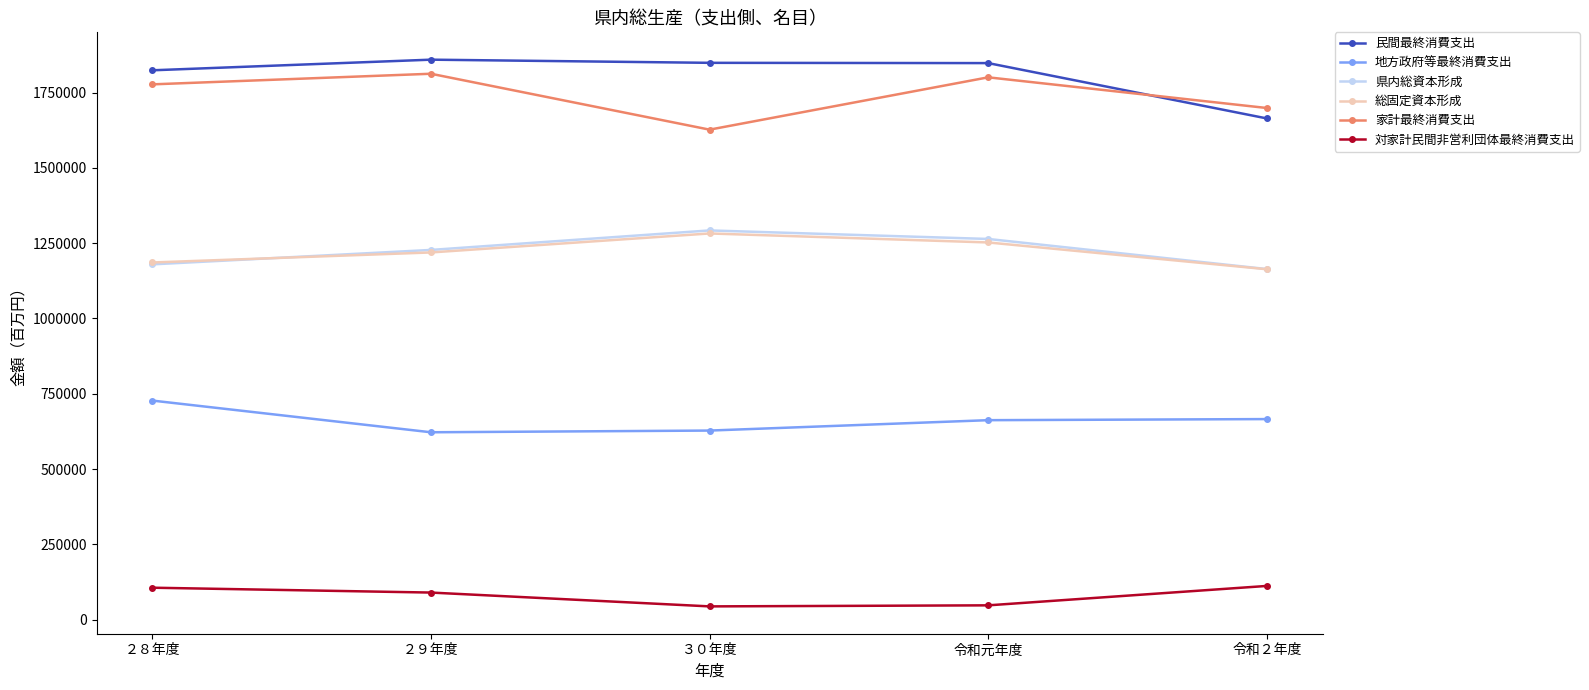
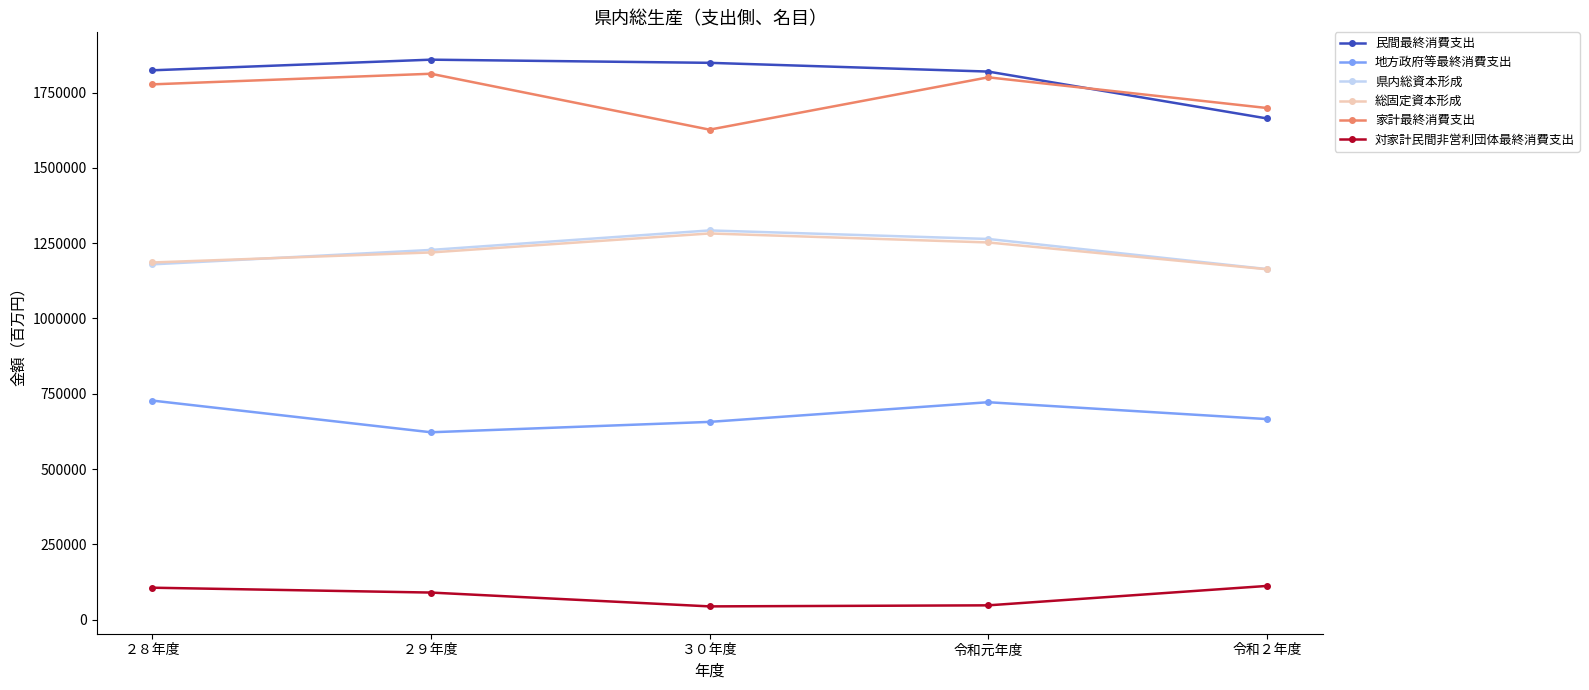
  {
    "民間最終消費支出": {
      "２８年度": 1820000,
      "２９年度": 1860000,
      "３０年度": 1850000,
-     "令和元年度": 1850000,
+     "令和元年度": 1820000,
      "令和２年度": 1660000
    },
    "地方政府等最終消費支出": {
      "２８年度": 730000,
      "２９年度": 620000,
-     "３０年度": 630000,
-     "令和元年度": 660000,
+     "３０年度": 660000,
+     "令和元年度": 720000,
      "令和２年度": 670000
    },
    "県内総資本形成": {
      "２９年度": 1230000,
      "３０年度": 1290000,
      "令和元年度": 1260000
    },
    "総固定資本形成": {
      "２９年度": 1220000,
      "３０年度": 1280000,
      "令和元年度": 1250000
    },
    "家計最終消費支出": {
      "２８年度": 1780000,
      "２９年度": 1810000,
      "３０年度": 1630000,
      "令和元年度": 1800000,
      "令和２年度": 1700000
    },
    "対家計民間非営利団体最終消費支出": {
      "２８年度": 110000,
      "２９年度": 90000,
      "３０年度": 40000,
      "令和元年度": 50000,
      "令和２年度": 110000
    }
  }
